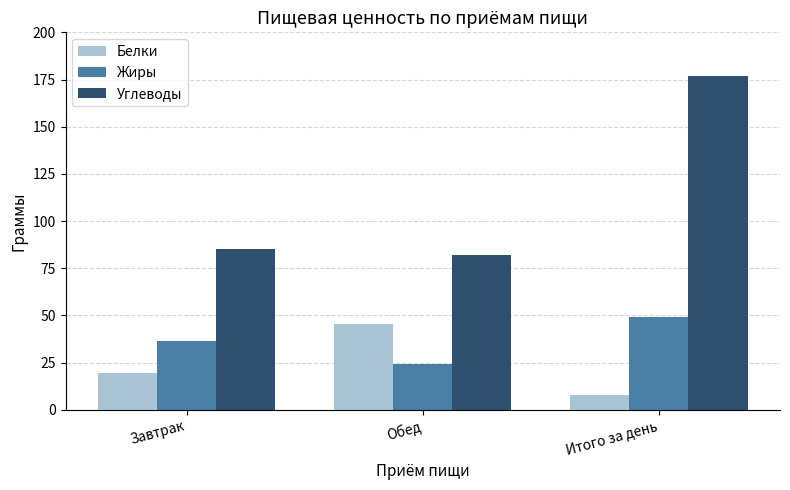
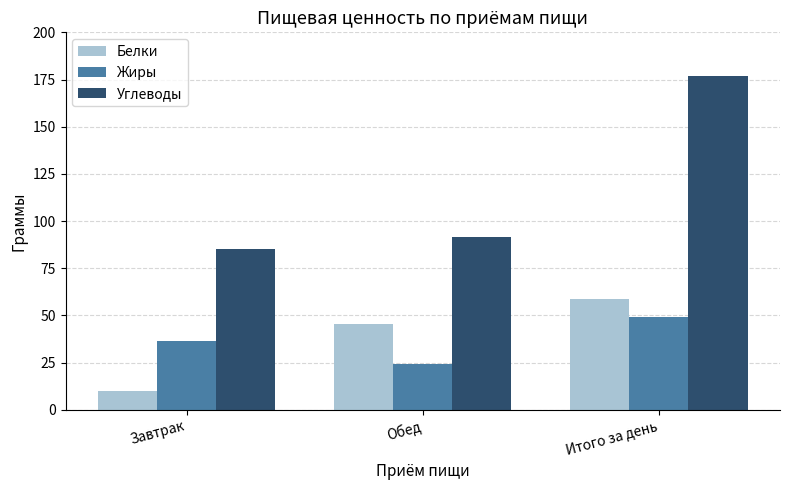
  {
    "Белки": {
-     "Завтрак": 20,
+     "Завтрак": 10,
      "Обед": 45,
-     "Итого за день": 8
+     "Итого за день": 59
    },
    "Жиры": {
      "Завтрак": 36,
      "Обед": 25,
      "Итого за день": 49
    },
    "Углеводы": {
      "Завтрак": 85,
-     "Обед": 82,
+     "Обед": 92,
      "Итого за день": 177
    }
  }
